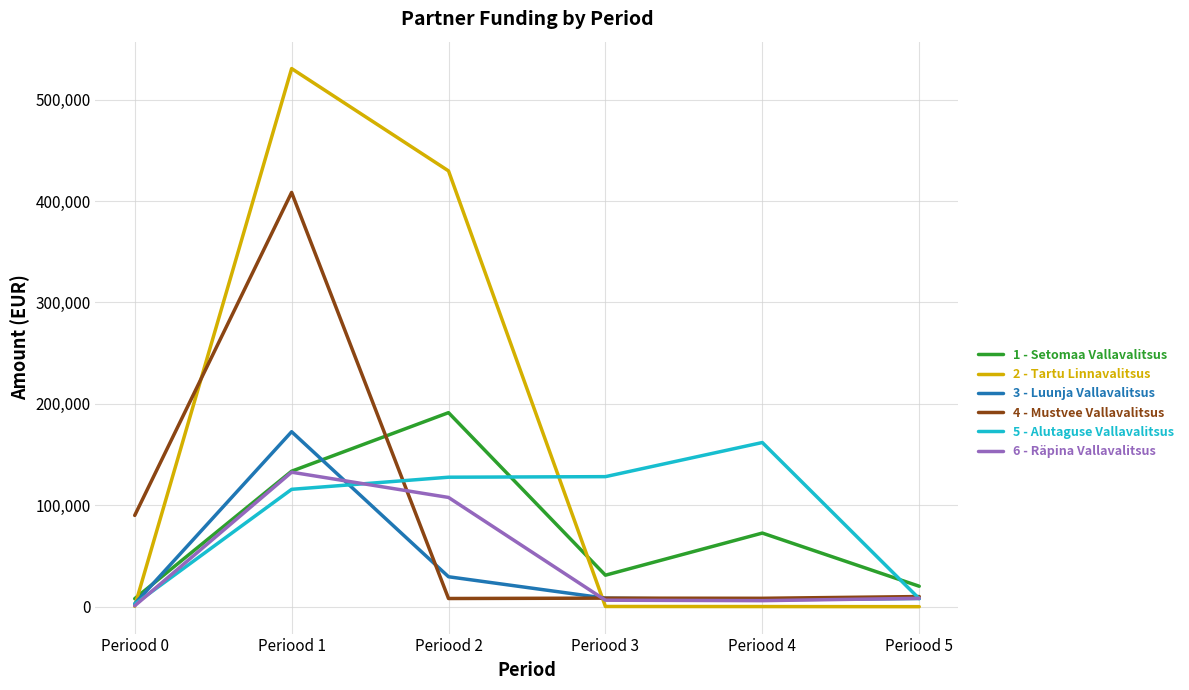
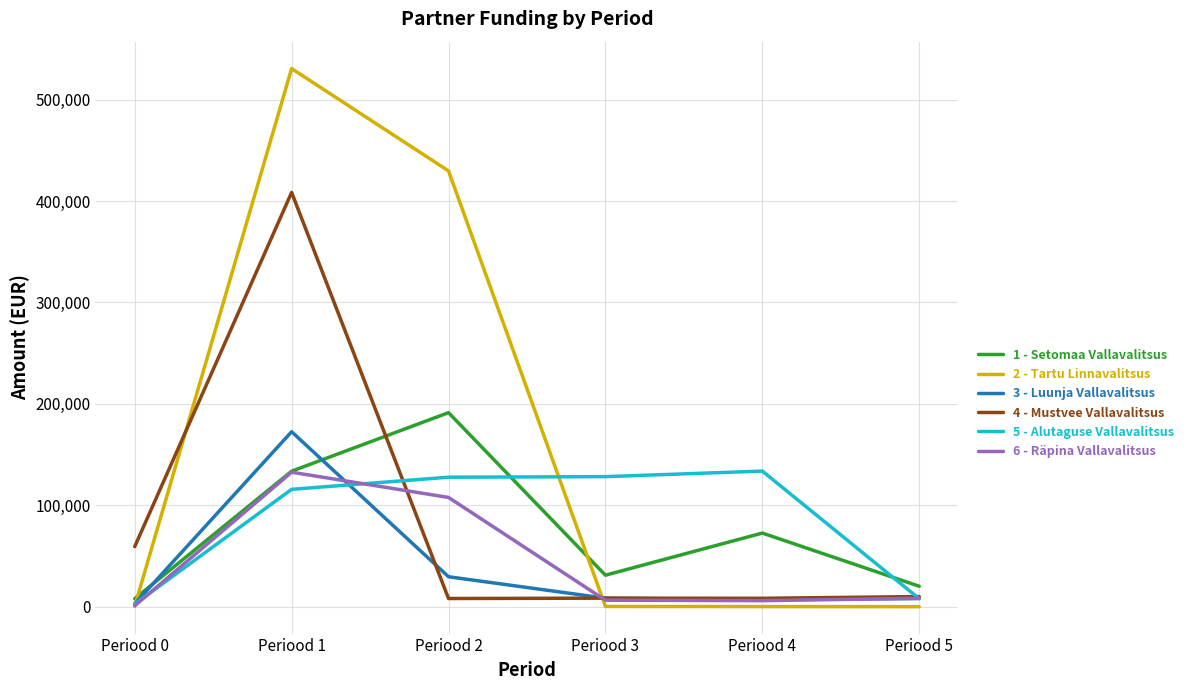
  {
    "1 - Setomaa Vallavalitsus": {
      "Periood 0": "8,000",
      "Periood 2": "191,000",
      "Periood 3": "31,000",
      "Periood 4": "73,000",
      "Periood 5": "20,000"
    },
    "2 - Tartu Linnavalitsus": {
      "Periood 1": "531,000",
      "Periood 2": "430,000",
      "Periood 3": "0",
      "Periood 4": "0",
      "Periood 5": "0"
    },
    "3 - Luunja Vallavalitsus": {
      "Periood 1": "173,000",
      "Periood 2": "30,000"
    },
    "4 - Mustvee Vallavalitsus": {
-     "Periood 0": "90,000",
+     "Periood 0": "59,000",
      "Periood 1": "409,000",
      "Periood 2": "8,000"
    },
    "5 - Alutaguse Vallavalitsus": {
      "Periood 1": "116,000",
      "Periood 2": "128,000",
      "Periood 3": "128,000",
-     "Periood 4": "162,000"
+     "Periood 4": "134,000"
    },
    "6 - Räpina Vallavalitsus": {
      "Periood 2": "108,000"
    }
  }
